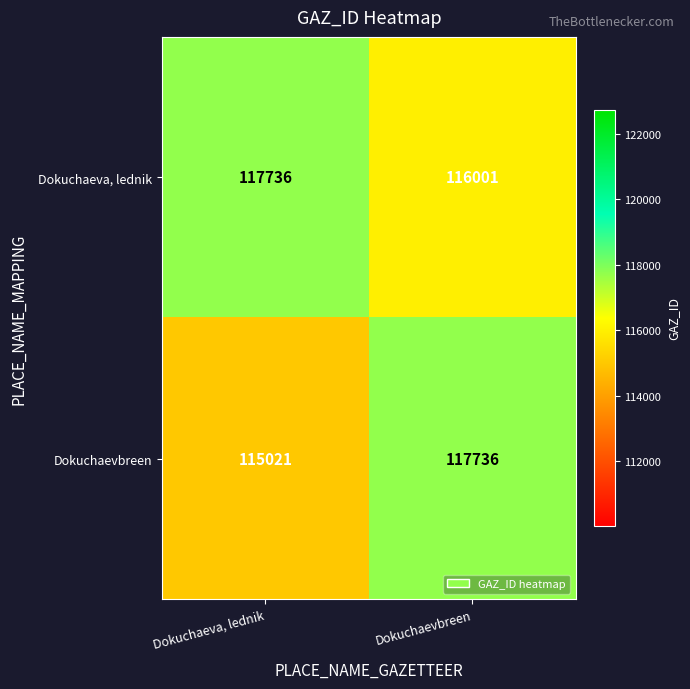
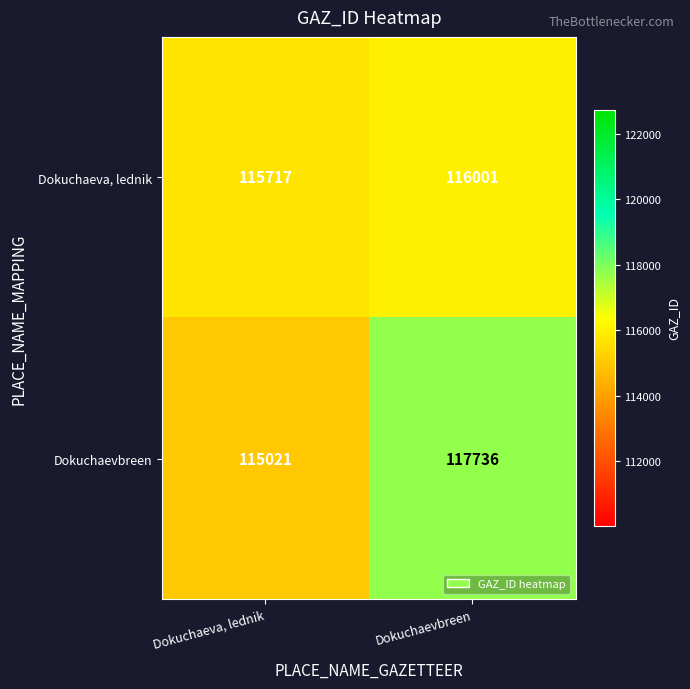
  {
    "Dokuchaeva, lednik": {
-     "Dokuchaeva, lednik": 117736,
+     "Dokuchaeva, lednik": 115717,
      "Dokuchaevbreen": 116001
    },
    "Dokuchaevbreen": {
      "Dokuchaeva, lednik": 115021,
      "Dokuchaevbreen": 117736
    }
  }
